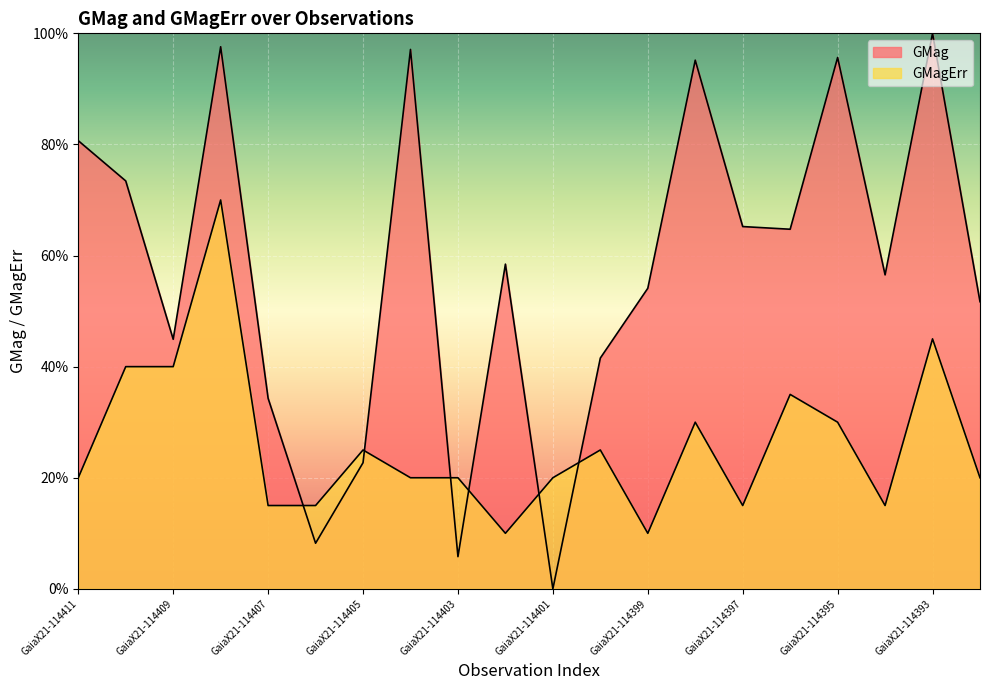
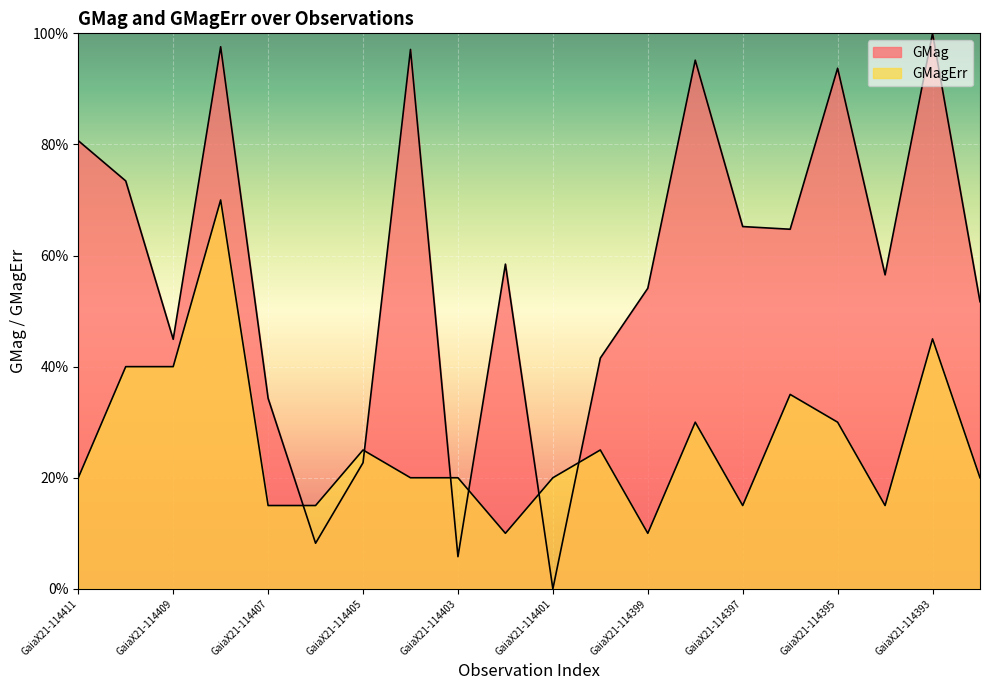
  {
    "GMag": {
      "GaiaX21-114411": "81%",
      "GaiaX21-114409": "45%",
      "GaiaX21-114407": "34%",
      "GaiaX21-114405": "23%",
      "GaiaX21-114403": "6%",
      "GaiaX21-114401": "0%",
      "GaiaX21-114399": "54%",
      "GaiaX21-114397": "65%",
-     "GaiaX21-114395": "96%",
+     "GaiaX21-114395": "94%",
      "GaiaX21-114393": "100%"
    },
    "GMagErr": {
      "GaiaX21-114411": "20%",
      "GaiaX21-114409": "40%",
      "GaiaX21-114407": "15%",
      "GaiaX21-114405": "25%",
      "GaiaX21-114403": "20%",
      "GaiaX21-114401": "20%",
      "GaiaX21-114399": "10%",
      "GaiaX21-114397": "15%",
      "GaiaX21-114395": "30%",
      "GaiaX21-114393": "45%"
    }
  }
